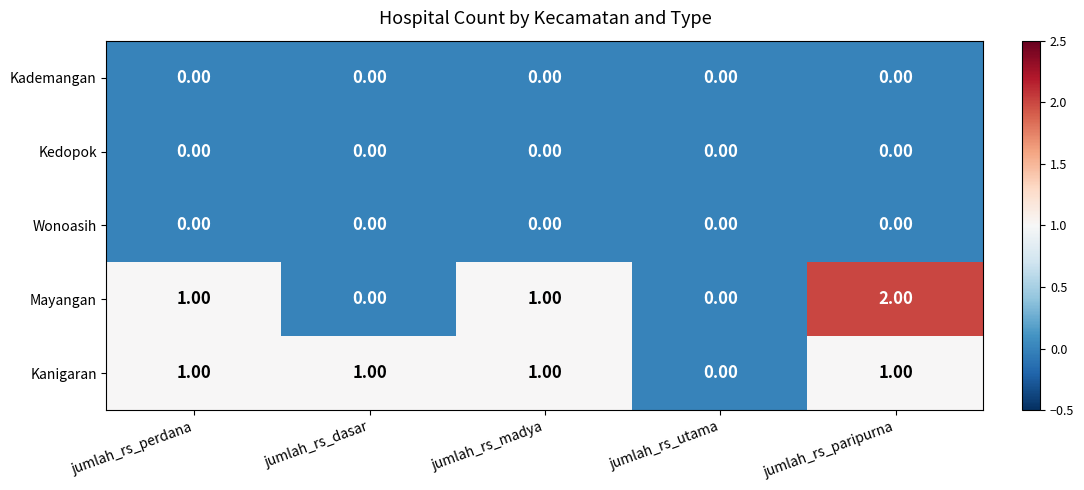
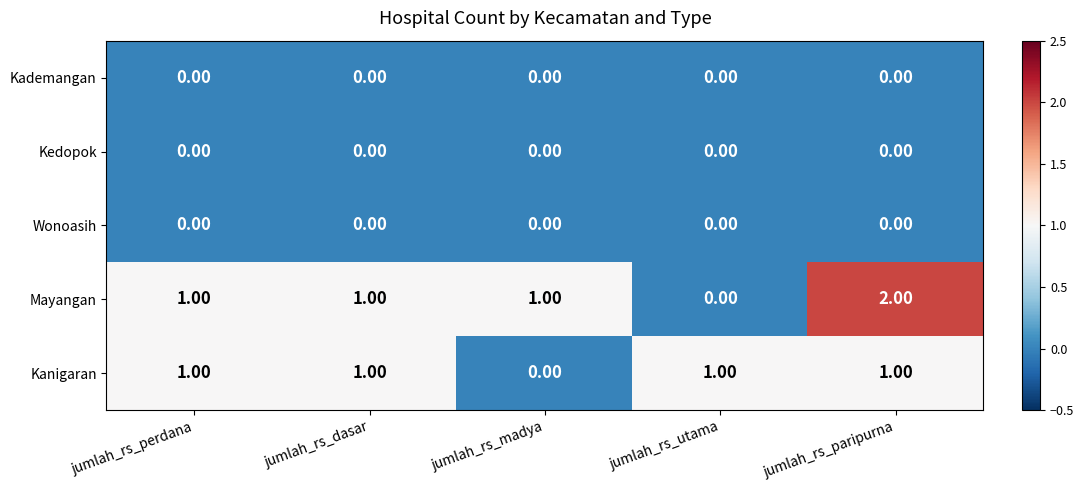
  {
    "Kademangan": {
      "jumlah_rs_perdana": 0.00,
      "jumlah_rs_dasar": 0.00,
      "jumlah_rs_madya": 0.00,
      "jumlah_rs_utama": 0.00,
      "jumlah_rs_paripurna": 0.00
    },
    "Kedopok": {
      "jumlah_rs_perdana": 0.00,
      "jumlah_rs_dasar": 0.00,
      "jumlah_rs_madya": 0.00,
      "jumlah_rs_utama": 0.00,
      "jumlah_rs_paripurna": 0.00
    },
    "Wonoasih": {
      "jumlah_rs_perdana": 0.00,
      "jumlah_rs_dasar": 0.00,
      "jumlah_rs_madya": 0.00,
      "jumlah_rs_utama": 0.00,
      "jumlah_rs_paripurna": 0.00
    },
    "Mayangan": {
      "jumlah_rs_perdana": 1.00,
-     "jumlah_rs_dasar": 0.00,
+     "jumlah_rs_dasar": 1.00,
      "jumlah_rs_madya": 1.00,
      "jumlah_rs_utama": 0.00,
      "jumlah_rs_paripurna": 2.00
    },
    "Kanigaran": {
      "jumlah_rs_perdana": 1.00,
      "jumlah_rs_dasar": 1.00,
-     "jumlah_rs_madya": 1.00,
-     "jumlah_rs_utama": 0.00,
+     "jumlah_rs_madya": 0.00,
+     "jumlah_rs_utama": 1.00,
      "jumlah_rs_paripurna": 1.00
    }
  }
